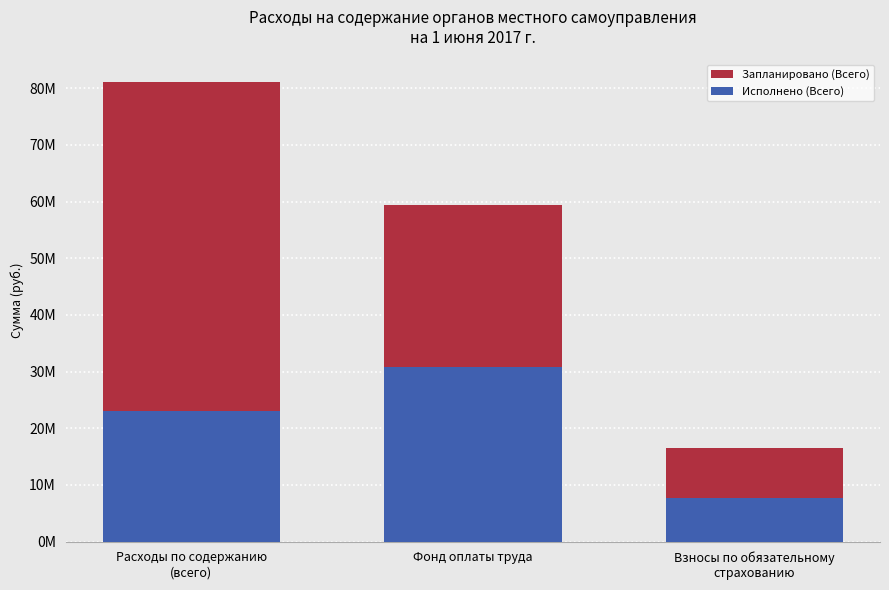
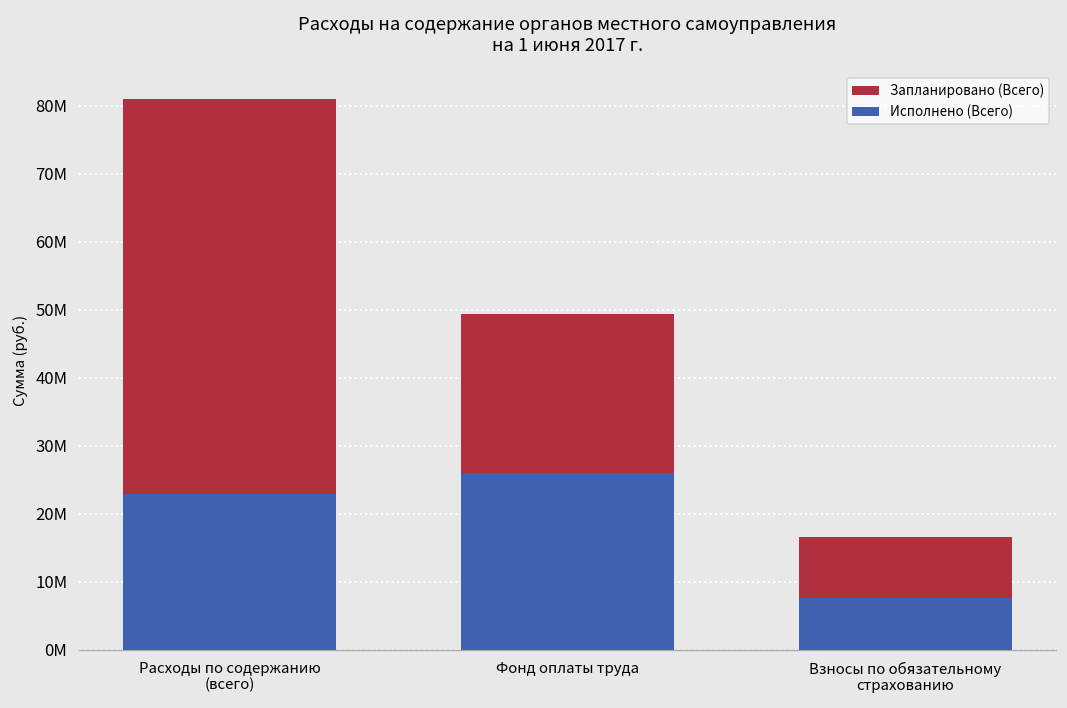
  {
    "Запланировано (Всего)": {
      "Расходы по содержанию (всего)": 81000000,
-     "Фонд оплаты труда": 59000000,
+     "Фонд оплаты труда": 49000000,
      "Взносы по обязательному страхованию": 17000000
    },
    "Исполнено (Всего)": {
-     "Фонд оплаты труда": 31000000
+     "Фонд оплаты труда": 26000000
    }
  }
